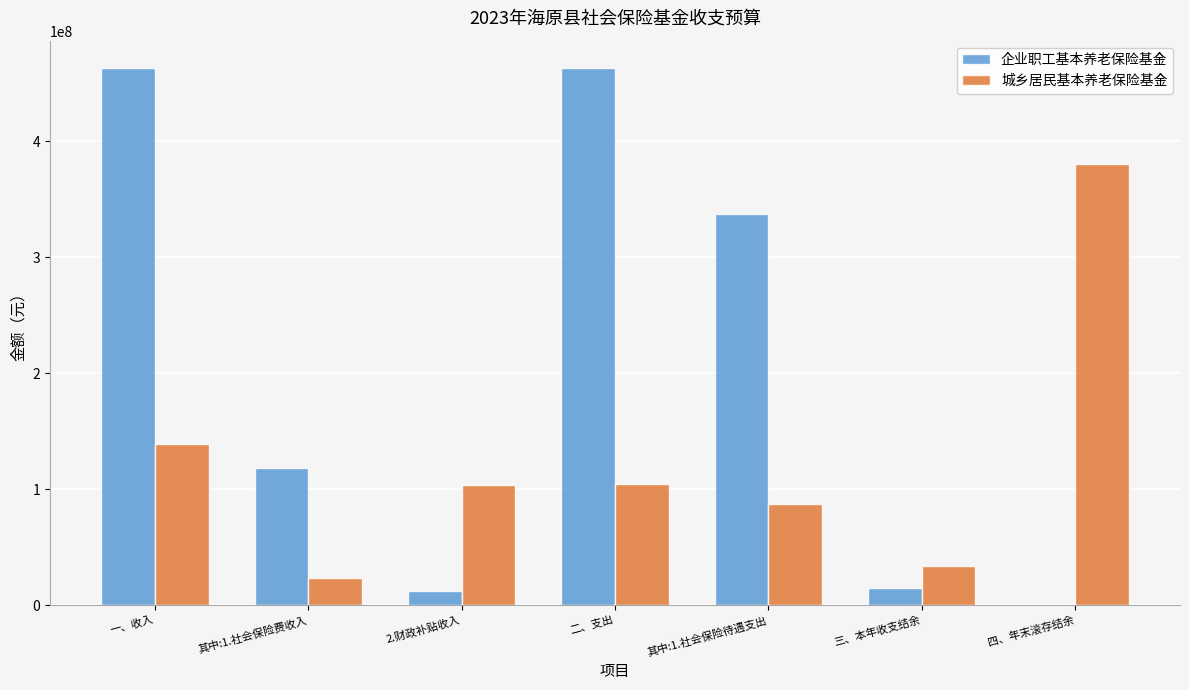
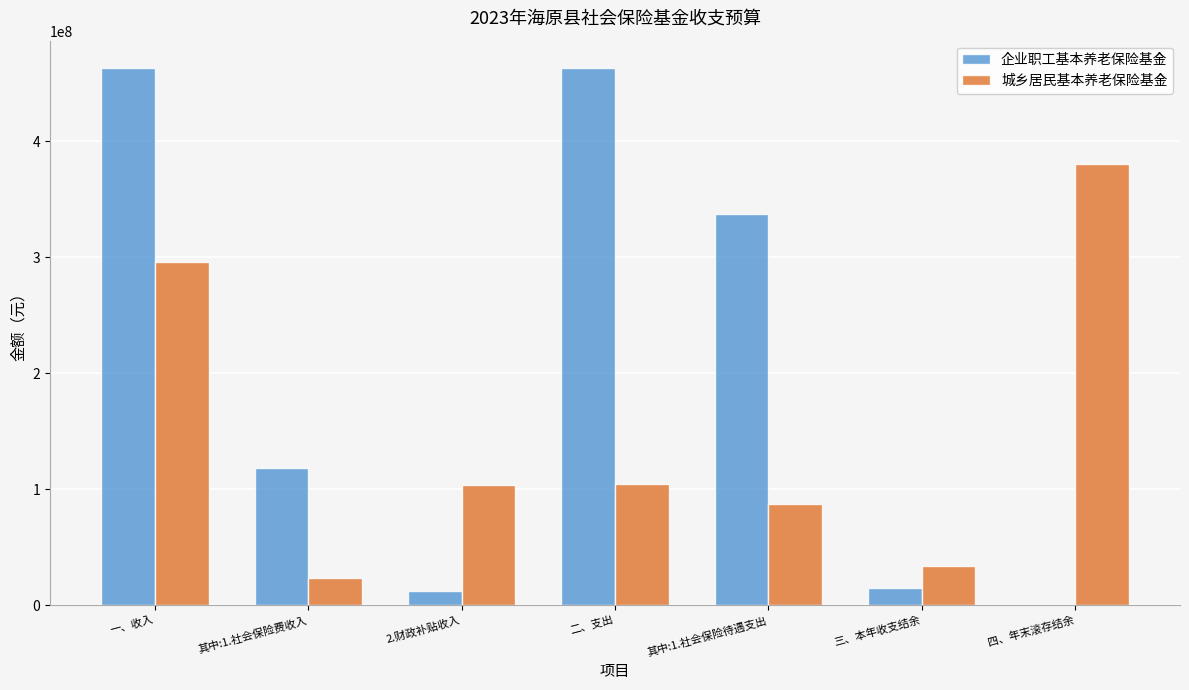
  {
    "企业职工基本养老保险基金": {
      "一、收入": 463000000,
      "其中:1.社会保险费收入": 118000000,
      "2.财政补贴收入": 12000000,
      "二、支出": 463000000,
      "其中:1.社会保险待遇支出": 337000000,
      "三、本年收支结余": 15000000,
      "四、年末滚存结余": 0
    },
    "城乡居民基本养老保险基金": {
-     "一、收入": 139000000,
+     "一、收入": 296000000,
      "其中:1.社会保险费收入": 23000000,
      "2.财政补贴收入": 103000000,
      "二、支出": 105000000,
      "其中:1.社会保险待遇支出": 87000000,
      "三、本年收支结余": 34000000,
      "四、年末滚存结余": 380000000
    }
  }
